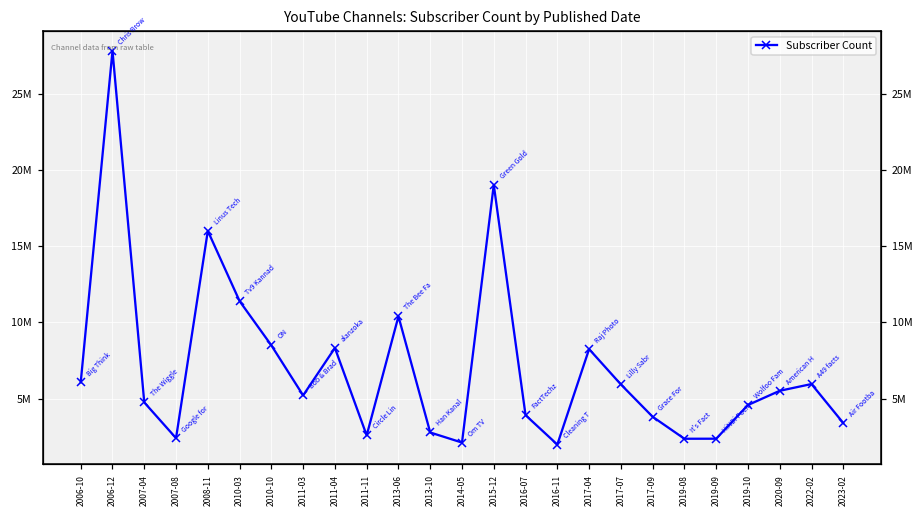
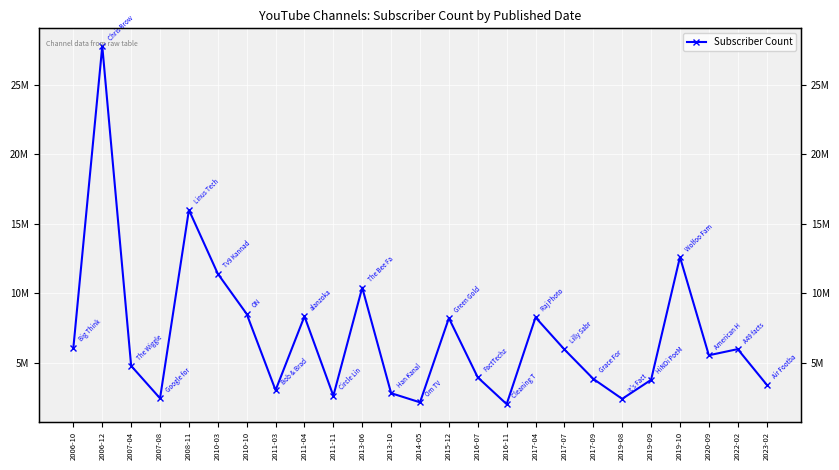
  {
    "2006-10": 6100000,
    "2006-12": 27800000,
    "2007-04": 4800000,
    "2007-08": 2400000,
    "2008-11": 16000000,
    "2010-03": 11400000,
    "2010-10": 8500000,
-   "2011-03": 5200000,
+   "2011-03": 3000000,
    "2011-04": 8300000,
    "2011-11": 2600000,
    "2013-06": 10400000,
    "2013-10": 2800000,
    "2014-05": 2100000,
-   "2015-12": 19000000,
+   "2015-12": 8200000,
    "2016-07": 3900000,
    "2016-11": 2000000,
    "2017-04": 8300000,
    "2017-07": 5900000,
    "2017-09": 3800000,
    "2019-08": 2400000,
-   "2019-09": 2400000,
-   "2019-10": 4600000,
+   "2019-09": 3800000,
+   "2019-10": 12600000,
    "2020-09": 5500000,
    "2022-02": 6000000,
    "2023-02": 3400000
  }
